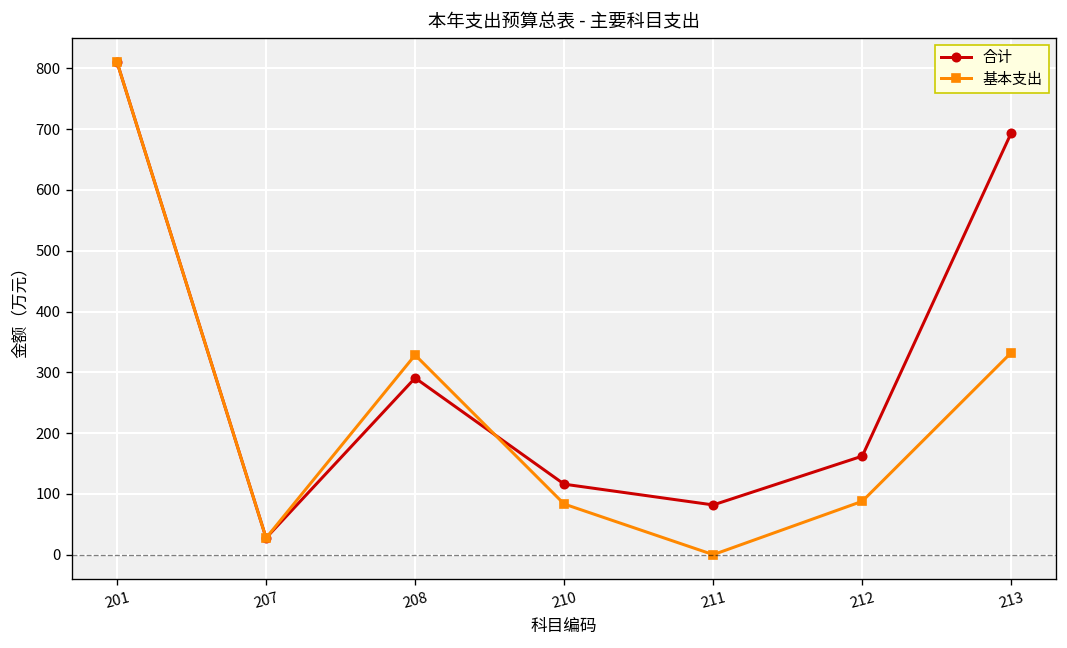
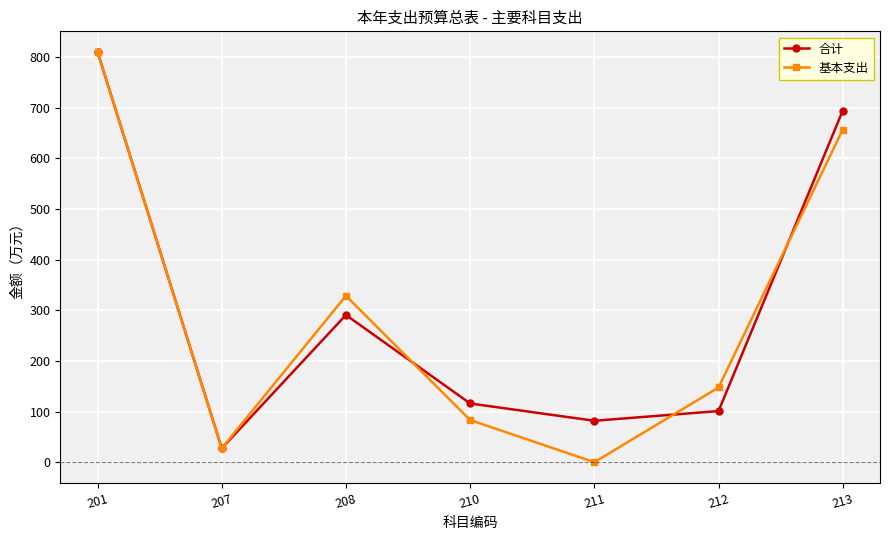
  {
    "合计": {
      "208": 290,
      "210": 120,
      "211": 80,
-     "212": 160,
+     "212": 100,
      "213": 690
    },
    "基本支出": {
      "208": 330,
      "210": 80,
      "211": 0,
-     "212": 90,
-     "213": 330
+     "212": 150,
+     "213": 660
    }
  }
